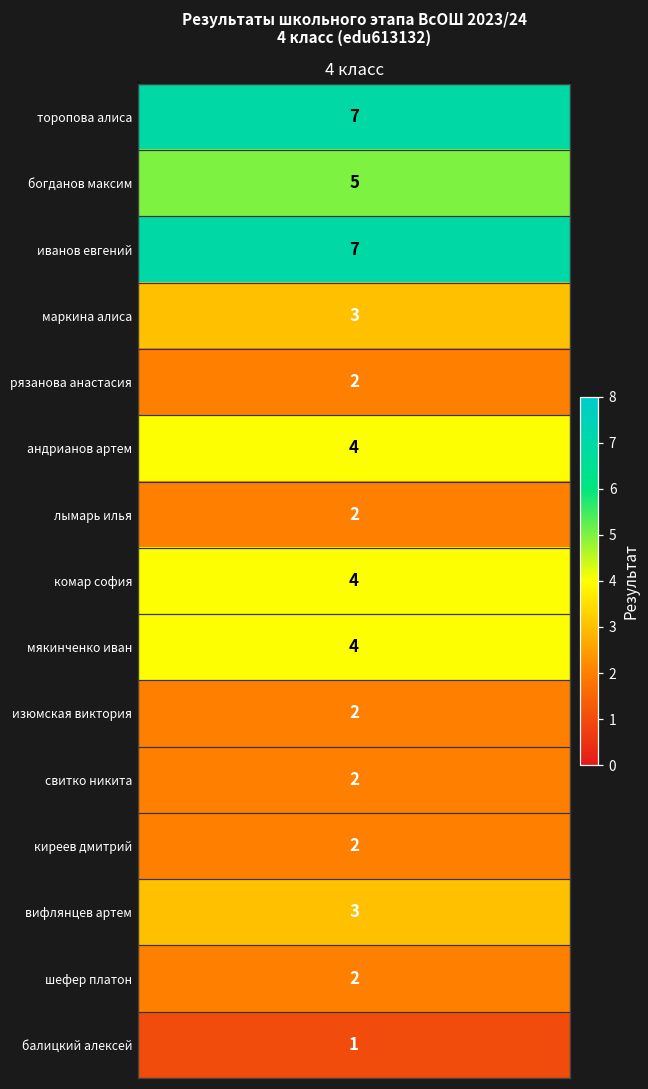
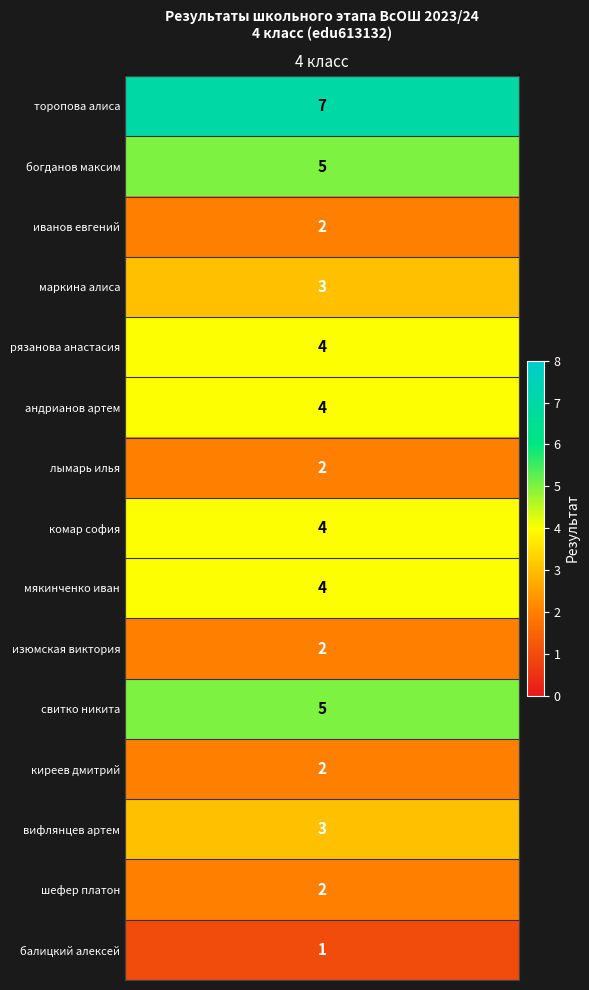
  {
    "торопова алиса": {
      "4 класс": 7
    },
    "богданов максим": {
      "4 класс": 5
    },
    "иванов евгений": {
-     "4 класс": 7
+     "4 класс": 2
    },
    "маркина алиса": {
      "4 класс": 3
    },
    "рязанова анастасия": {
-     "4 класс": 2
+     "4 класс": 4
    },
    "андрианов артем": {
      "4 класс": 4
    },
    "лымарь илья": {
      "4 класс": 2
    },
    "комар софия": {
      "4 класс": 4
    },
    "мякинченко иван": {
      "4 класс": 4
    },
    "изюмская виктория": {
      "4 класс": 2
    },
    "свитко никита": {
-     "4 класс": 2
+     "4 класс": 5
    },
    "киреев дмитрий": {
      "4 класс": 2
    },
    "вифлянцев артем": {
      "4 класс": 3
    },
    "шефер платон": {
      "4 класс": 2
    },
    "балицкий алексей": {
      "4 класс": 1
    }
  }
